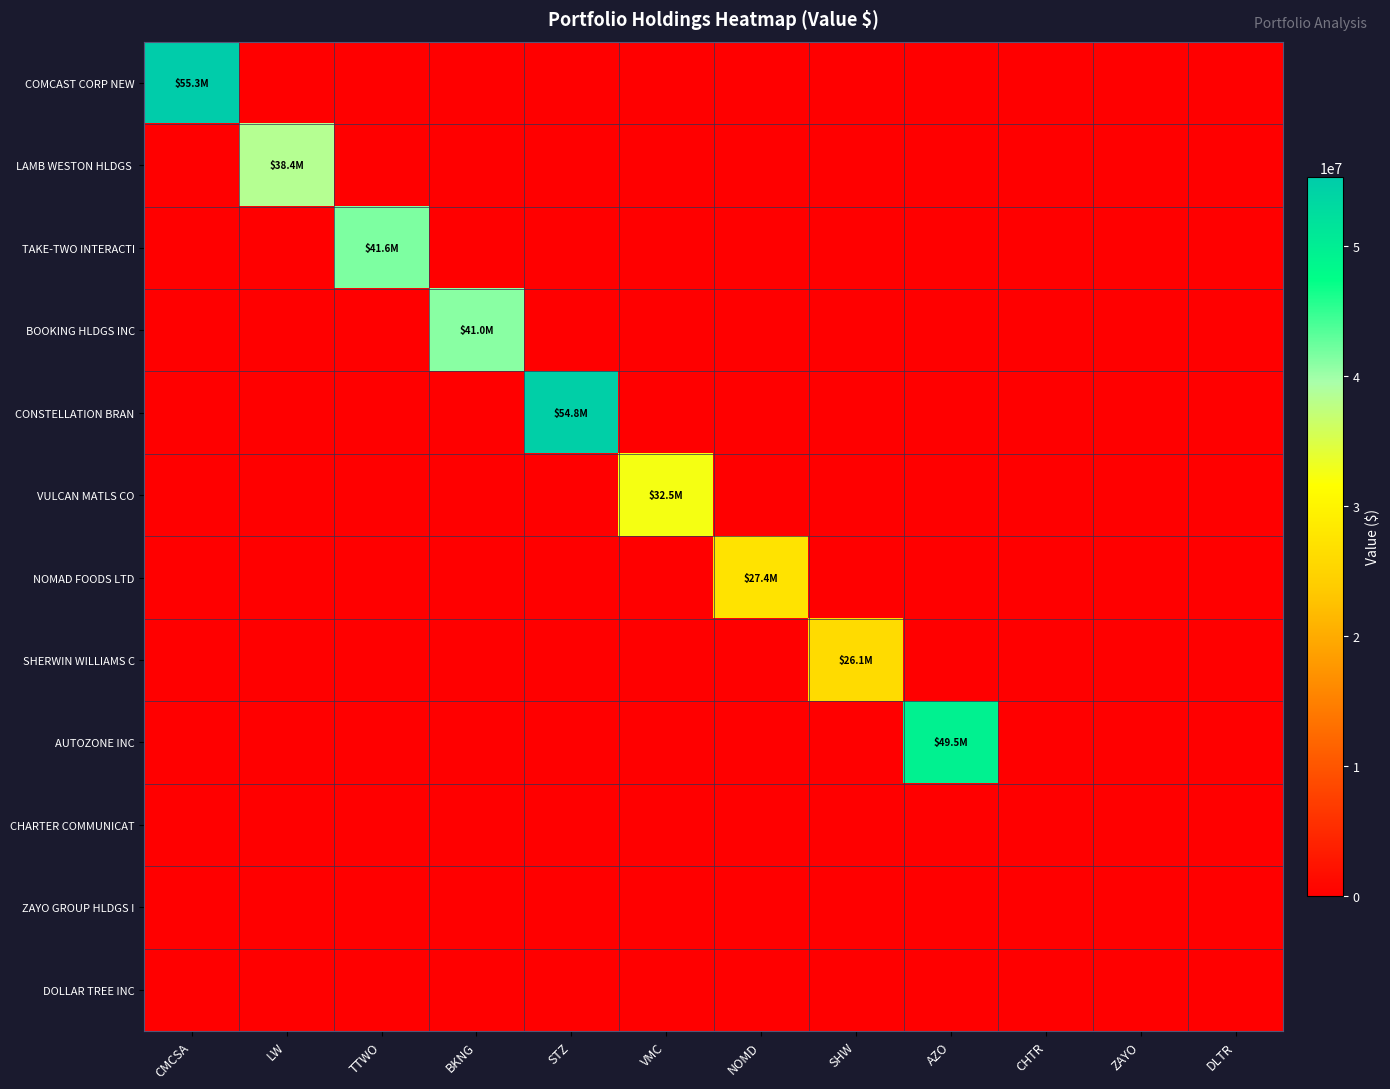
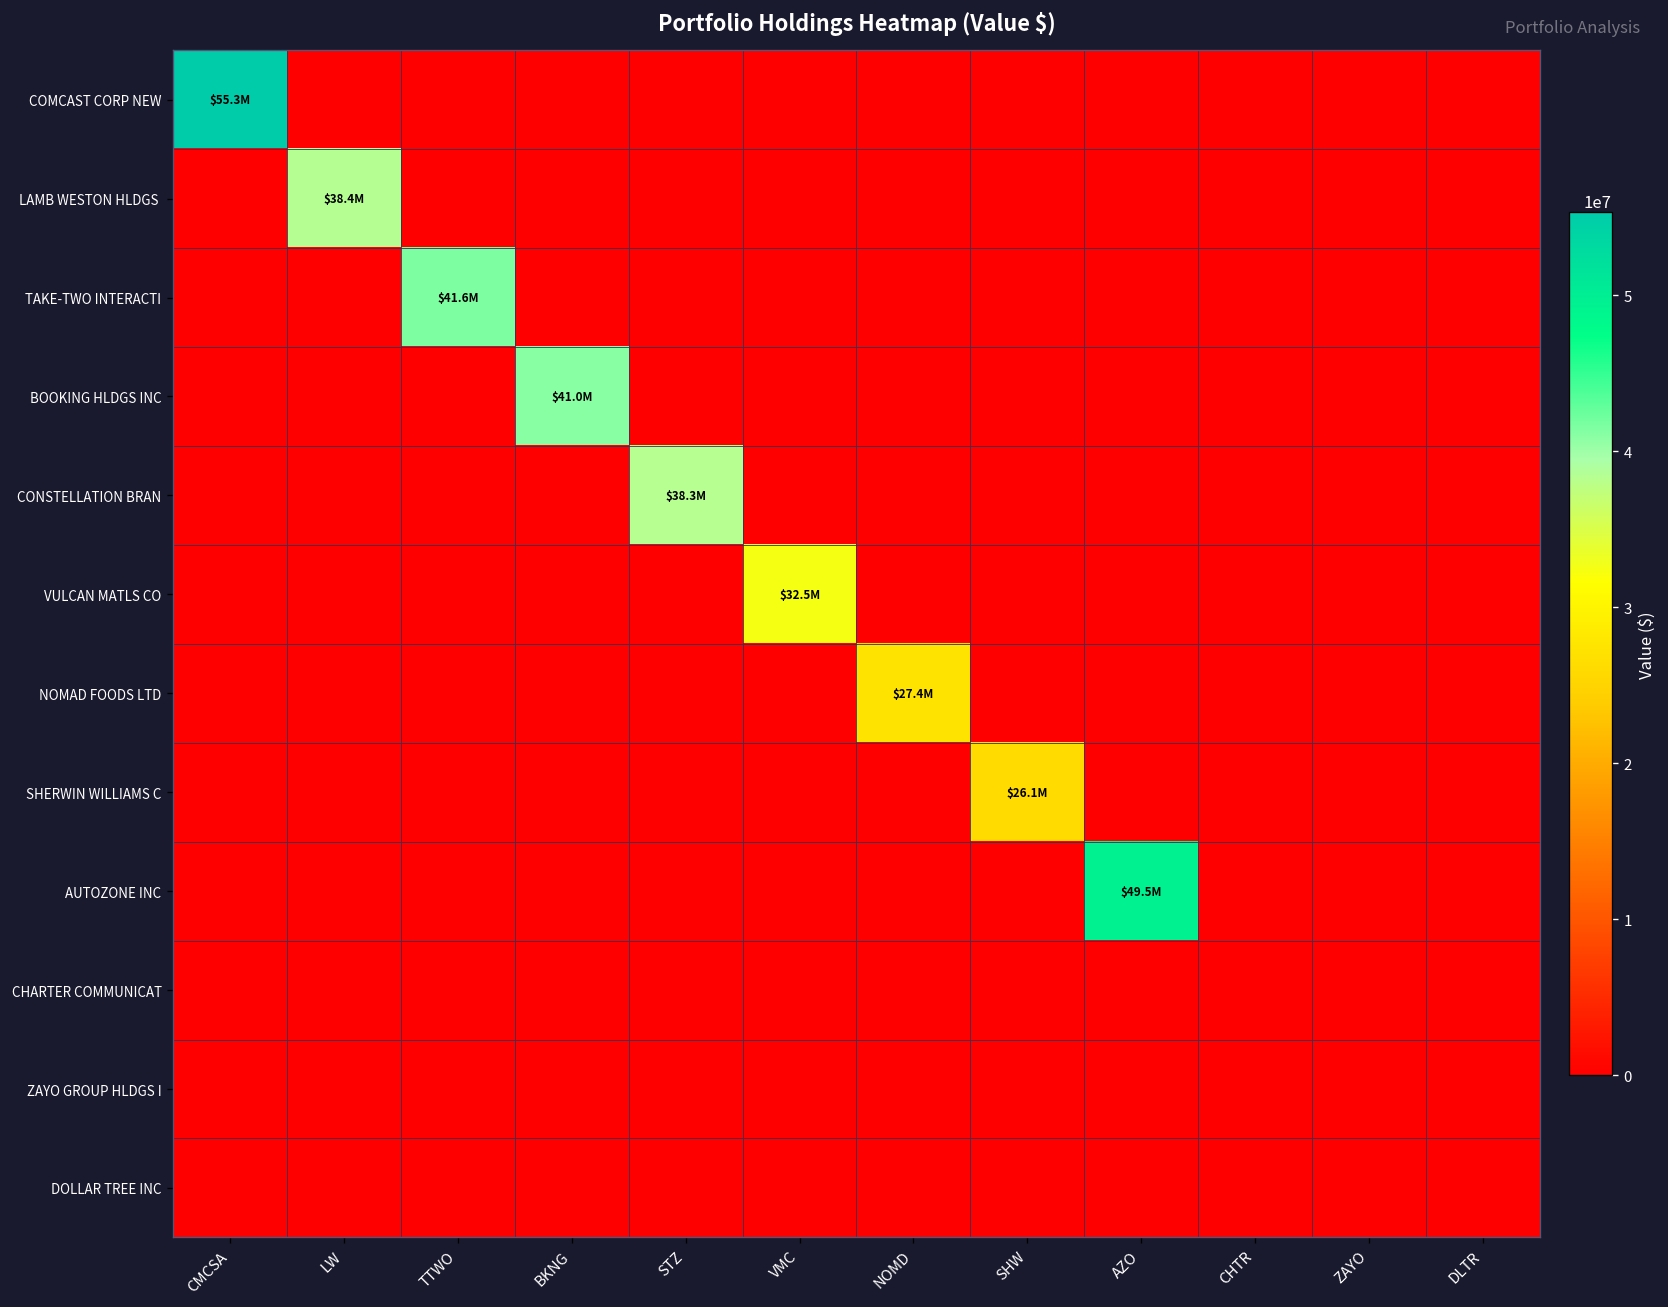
  {
    "COMCAST CORP NEW": {
      "CMCSA": "$55.3M"
    },
    "LAMB WESTON HLDGS": {
      "LW": "$38.4M"
    },
    "TAKE-TWO INTERACTI": {
      "TTWO": "$41.6M"
    },
    "BOOKING HLDGS INC": {
      "BKNG": "$41.0M"
    },
    "CONSTELLATION BRAN": {
-     "STZ": "$54.8M"
+     "STZ": "$38.3M"
    },
    "VULCAN MATLS CO": {
      "VMC": "$32.5M"
    },
    "NOMAD FOODS LTD": {
      "NOMD": "$27.4M"
    },
    "SHERWIN WILLIAMS C": {
      "SHW": "$26.1M"
    },
    "AUTOZONE INC": {
      "AZO": "$49.5M"
    }
  }
